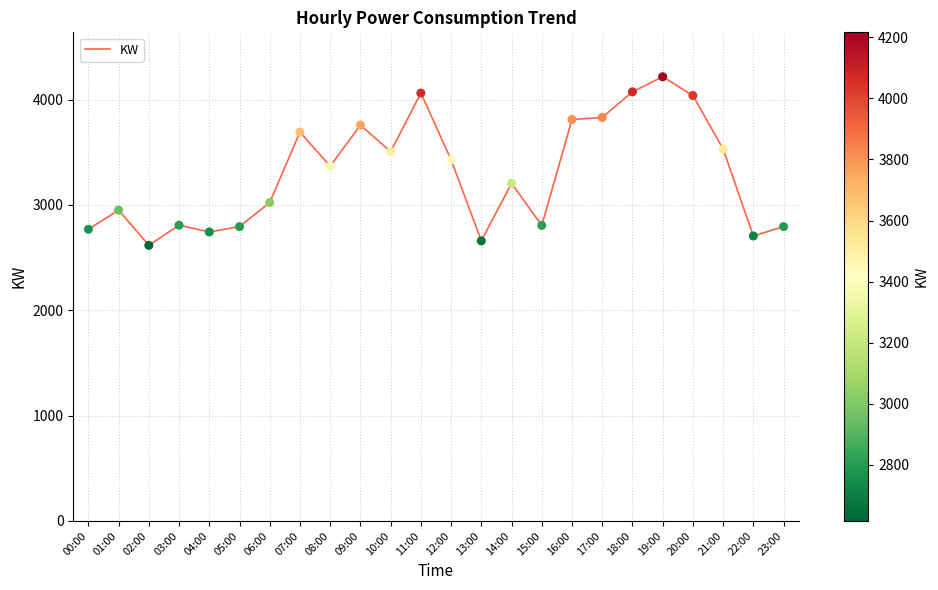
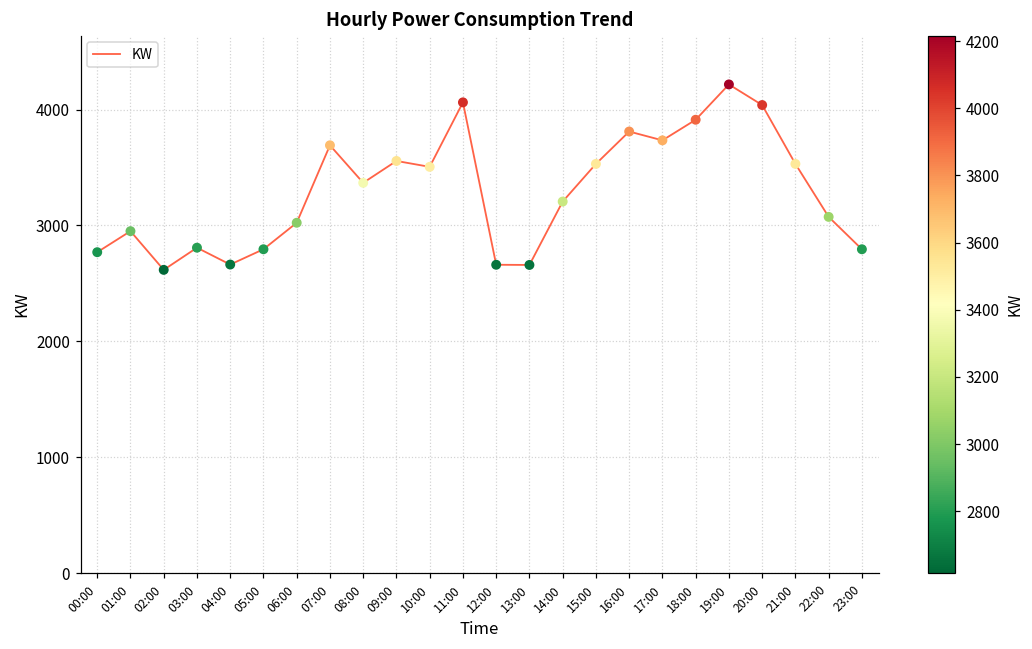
  {
    "00:00": 2770,
    "01:00": 2950,
    "02:00": 2620,
    "03:00": 2810,
-   "04:00": 2740,
+   "04:00": 2660,
    "05:00": 2790,
    "06:00": 3020,
    "07:00": 3690,
    "08:00": 3370,
-   "09:00": 3760,
+   "09:00": 3560,
    "10:00": 3510,
    "11:00": 4060,
-   "12:00": 3430,
+   "12:00": 2660,
    "13:00": 2660,
    "14:00": 3210,
-   "15:00": 2800,
+   "15:00": 3530,
    "16:00": 3810,
-   "17:00": 3830,
-   "18:00": 4070,
+   "17:00": 3730,
+   "18:00": 3910,
    "19:00": 4220,
    "20:00": 4040,
    "21:00": 3530,
-   "22:00": 2700,
+   "22:00": 3070,
    "23:00": 2790
  }
